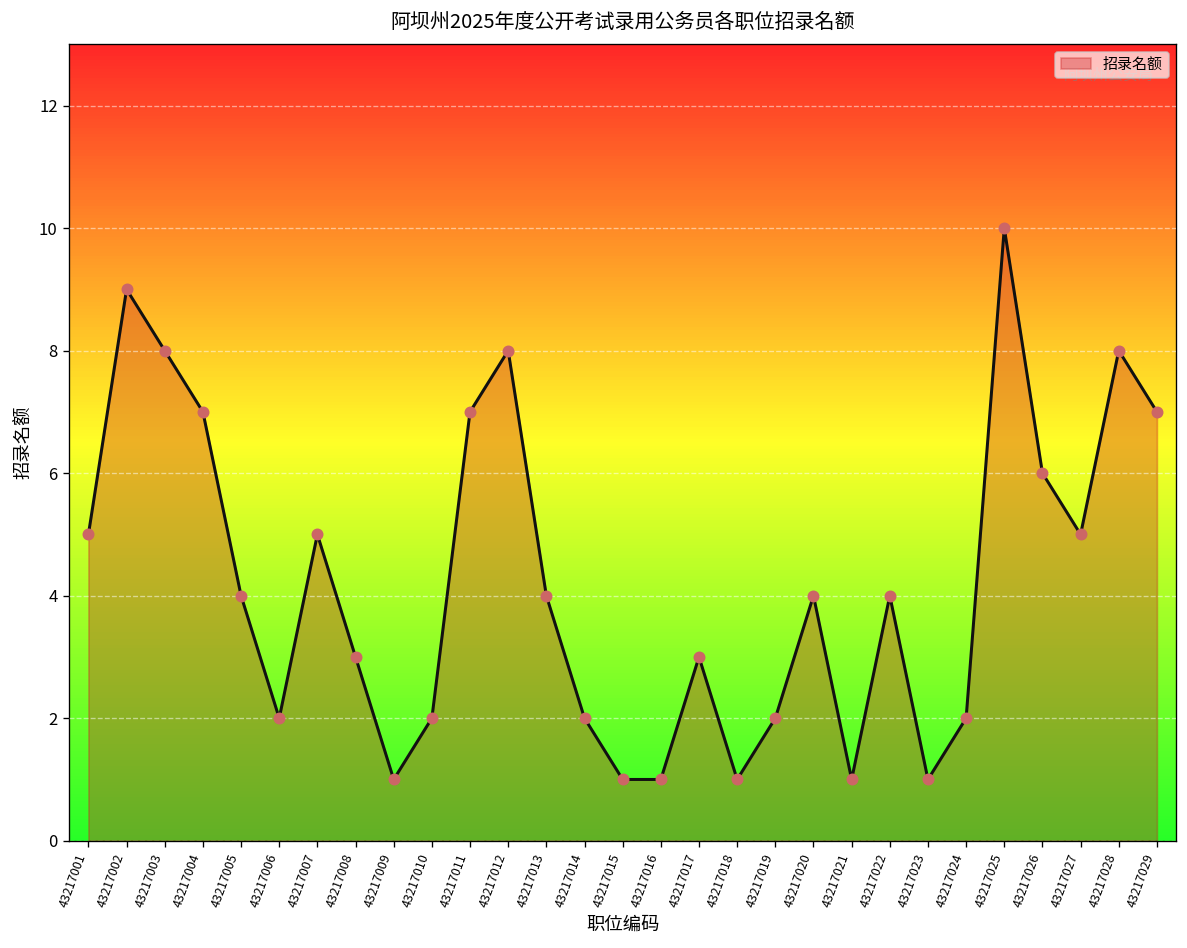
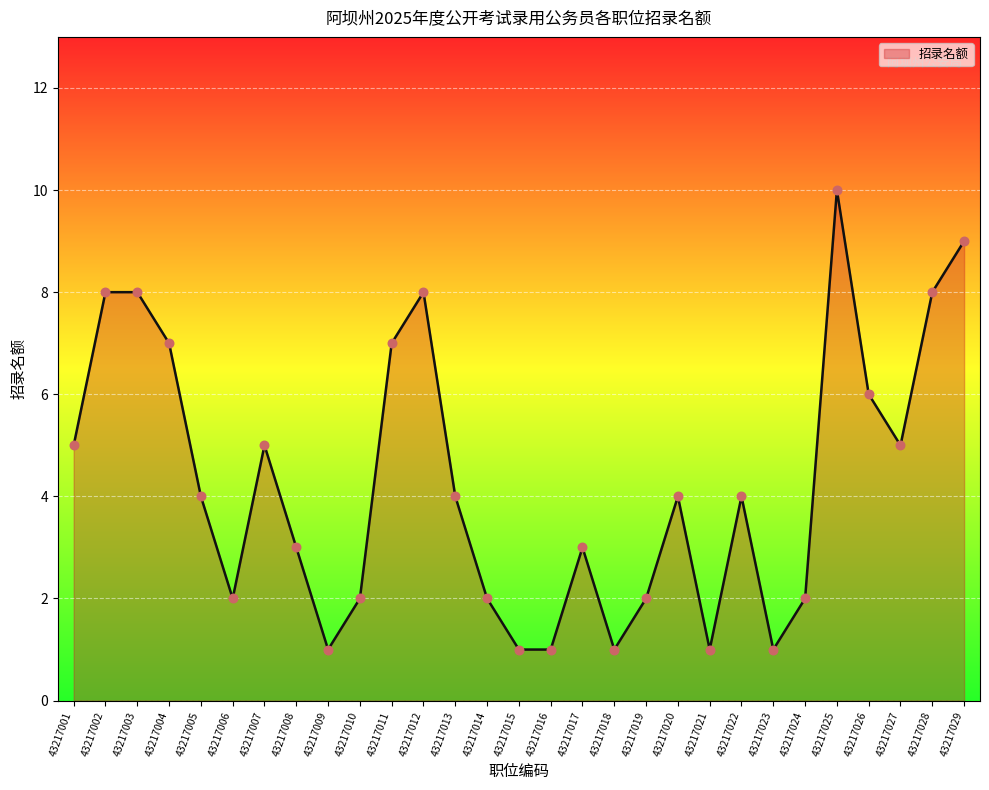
  {
    "43217001": 5,
-   "43217002": 9,
+   "43217002": 8,
    "43217003": 8,
    "43217004": 7,
    "43217005": 4,
    "43217006": 2,
    "43217007": 5,
    "43217008": 3,
    "43217009": 1,
    "43217010": 2,
    "43217011": 7,
    "43217012": 8,
    "43217013": 4,
    "43217014": 2,
    "43217015": 1,
    "43217016": 1,
    "43217017": 3,
    "43217018": 1,
    "43217019": 2,
    "43217020": 4,
    "43217021": 1,
    "43217022": 4,
    "43217023": 1,
    "43217024": 2,
    "43217025": 10,
    "43217026": 6,
    "43217027": 5,
    "43217028": 8,
-   "43217029": 7
+   "43217029": 9
  }
